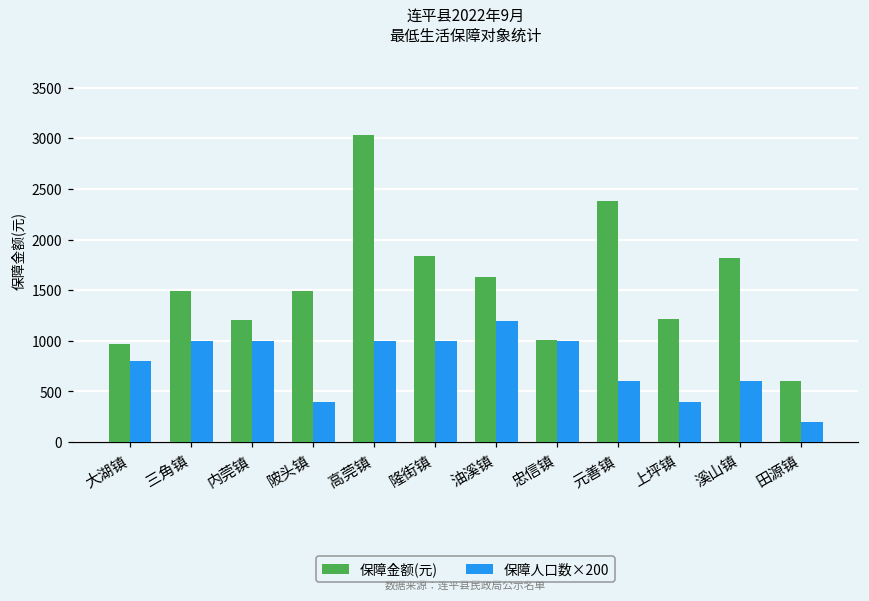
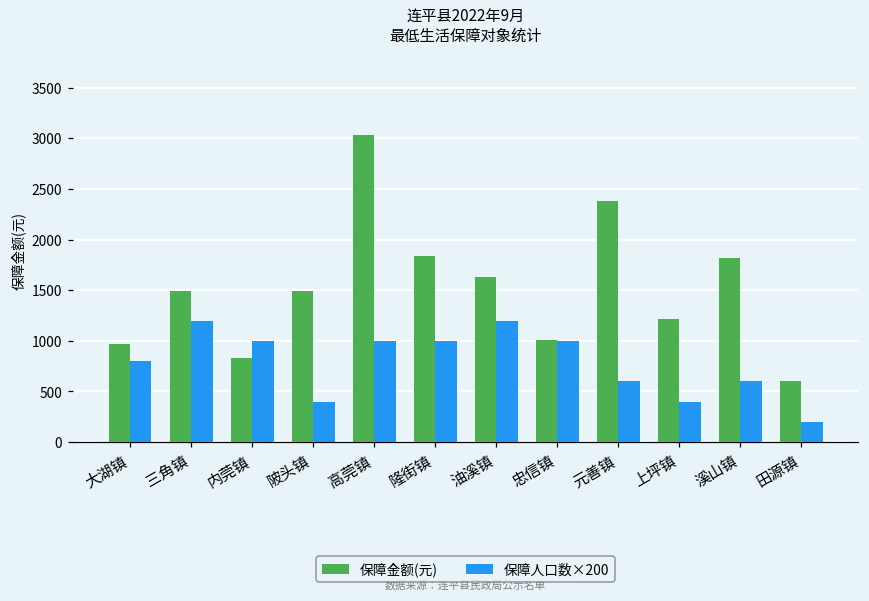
  {
    "保障金额(元)": {
      "大湖镇": 1000,
      "三角镇": 1500,
-     "内莞镇": 1200,
+     "内莞镇": 800,
      "陂头镇": 1500,
      "高莞镇": 3000,
      "隆街镇": 1800,
      "油溪镇": 1600,
      "忠信镇": 1000,
      "元善镇": 2400,
      "上坪镇": 1200,
      "溪山镇": 1800,
      "田源镇": 600
    },
    "保障人口数×200": {
      "大湖镇": 800,
-     "三角镇": 1000,
+     "三角镇": 1200,
      "内莞镇": 1000,
      "陂头镇": 400,
      "高莞镇": 1000,
      "隆街镇": 1000,
      "油溪镇": 1200,
      "忠信镇": 1000,
      "元善镇": 600,
      "上坪镇": 400,
      "溪山镇": 600,
      "田源镇": 200
    }
  }
